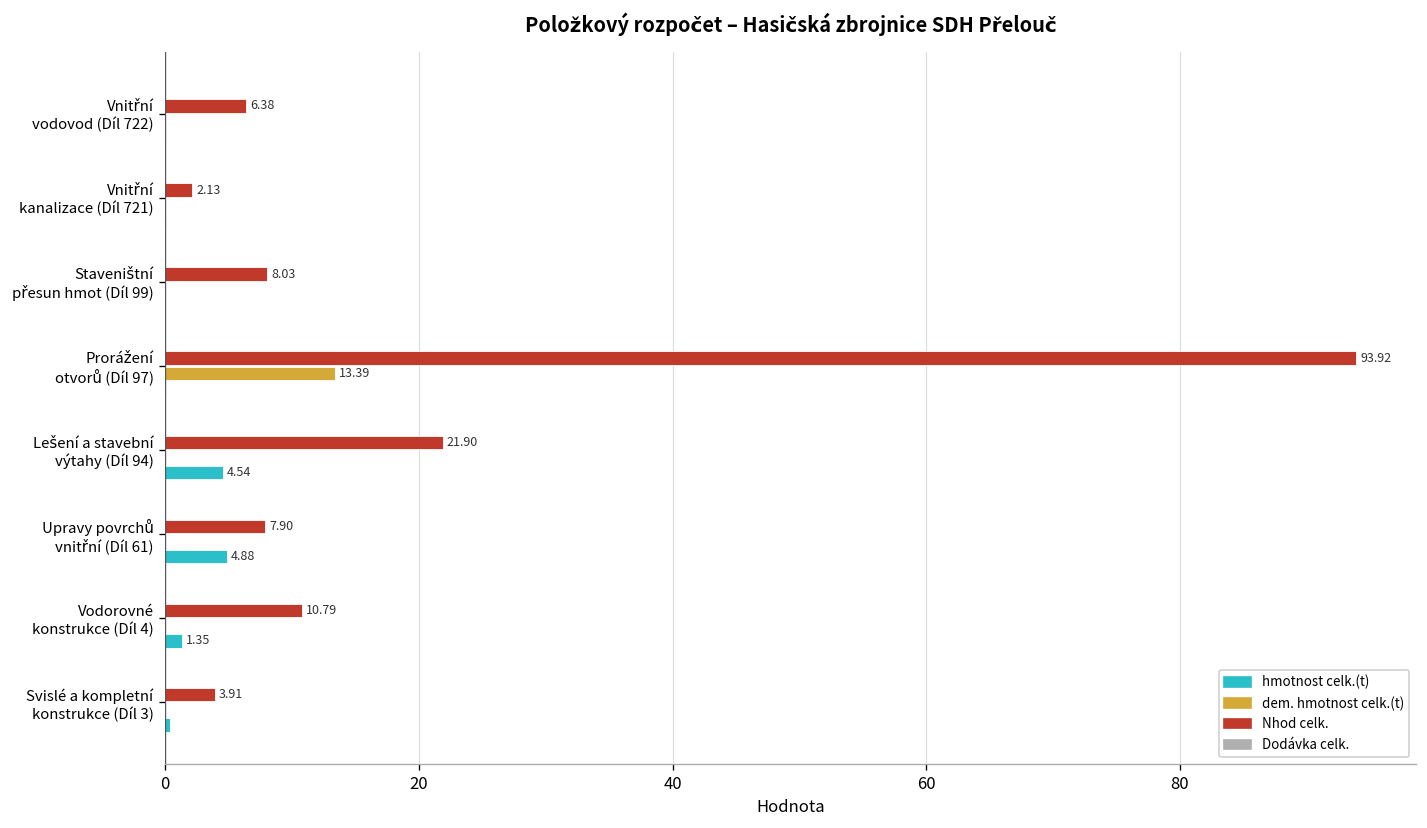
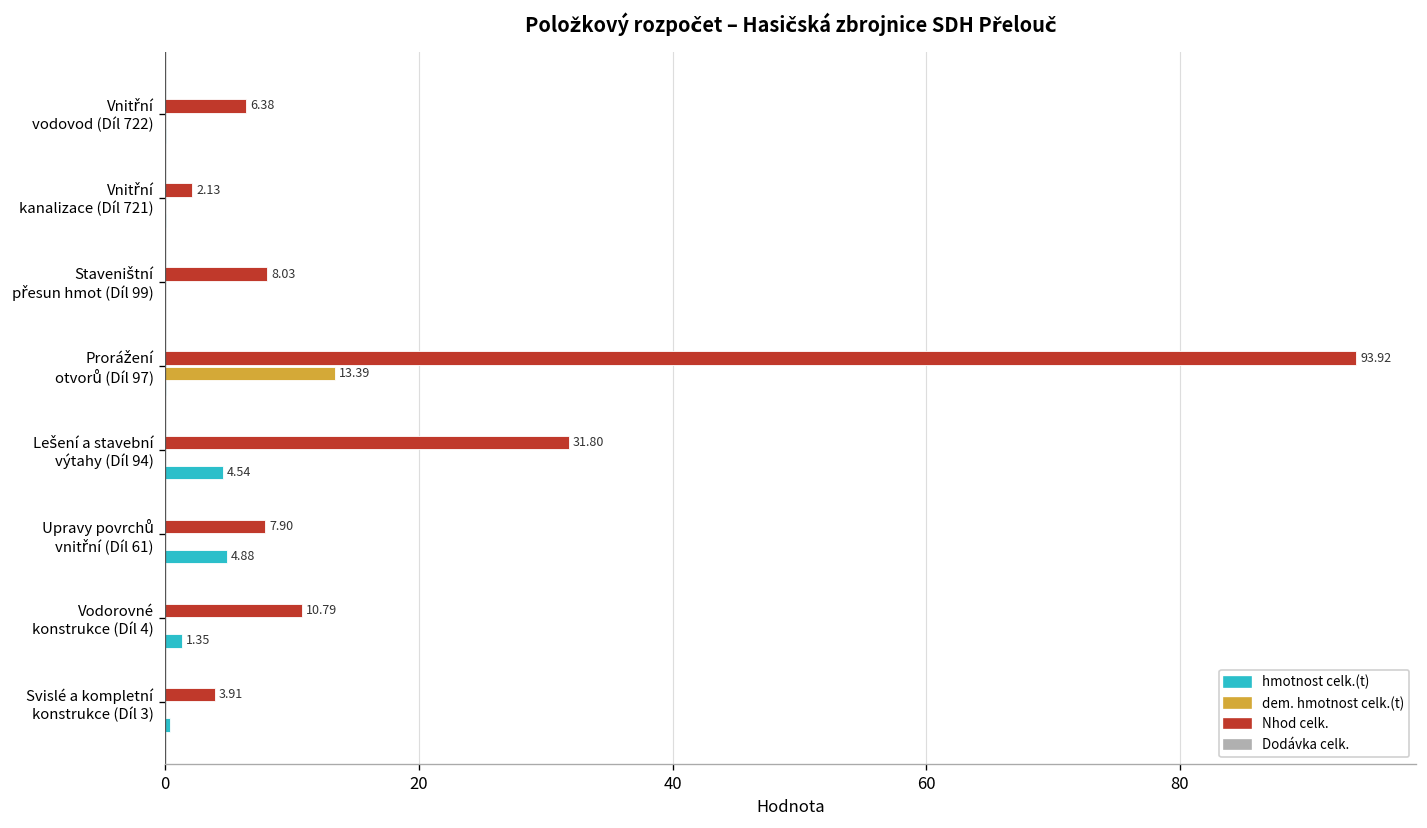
  {
    "hmotnost celk.(t)": {
      "Lešení a stavební výtahy (Díl 94)": 4.54,
      "Upravy povrchů vnitřní (Díl 61)": 4.88,
      "Vodorovné konstrukce (Díl 4)": 1.35
    },
    "dem. hmotnost celk.(t)": {
      "Prorážení otvorů (Díl 97)": 13.39
    },
    "Nhod celk.": {
      "Vnitřní vodovod (Díl 722)": 6.38,
      "Vnitřní kanalizace (Díl 721)": 2.13,
      "Staveništní přesun hmot (Díl 99)": 8.03,
      "Prorážení otvorů (Díl 97)": 93.92,
-     "Lešení a stavební výtahy (Díl 94)": 21.90,
+     "Lešení a stavební výtahy (Díl 94)": 31.80,
      "Upravy povrchů vnitřní (Díl 61)": 7.90,
      "Vodorovné konstrukce (Díl 4)": 10.79,
      "Svislé a kompletní konstrukce (Díl 3)": 3.91
    },
    "Dodávka celk.": {
      "Vnitřní vodovod (Díl 722)": 0.0,
      "Vnitřní kanalizace (Díl 721)": 0.0,
      "Staveništní přesun hmot (Díl 99)": 0.0,
      "Prorážení otvorů (Díl 97)": 0.0,
      "Lešení a stavební výtahy (Díl 94)": 0.0,
      "Upravy povrchů vnitřní (Díl 61)": 0.0,
      "Vodorovné konstrukce (Díl 4)": 0.0,
      "Svislé a kompletní konstrukce (Díl 3)": 0.0
    }
  }
